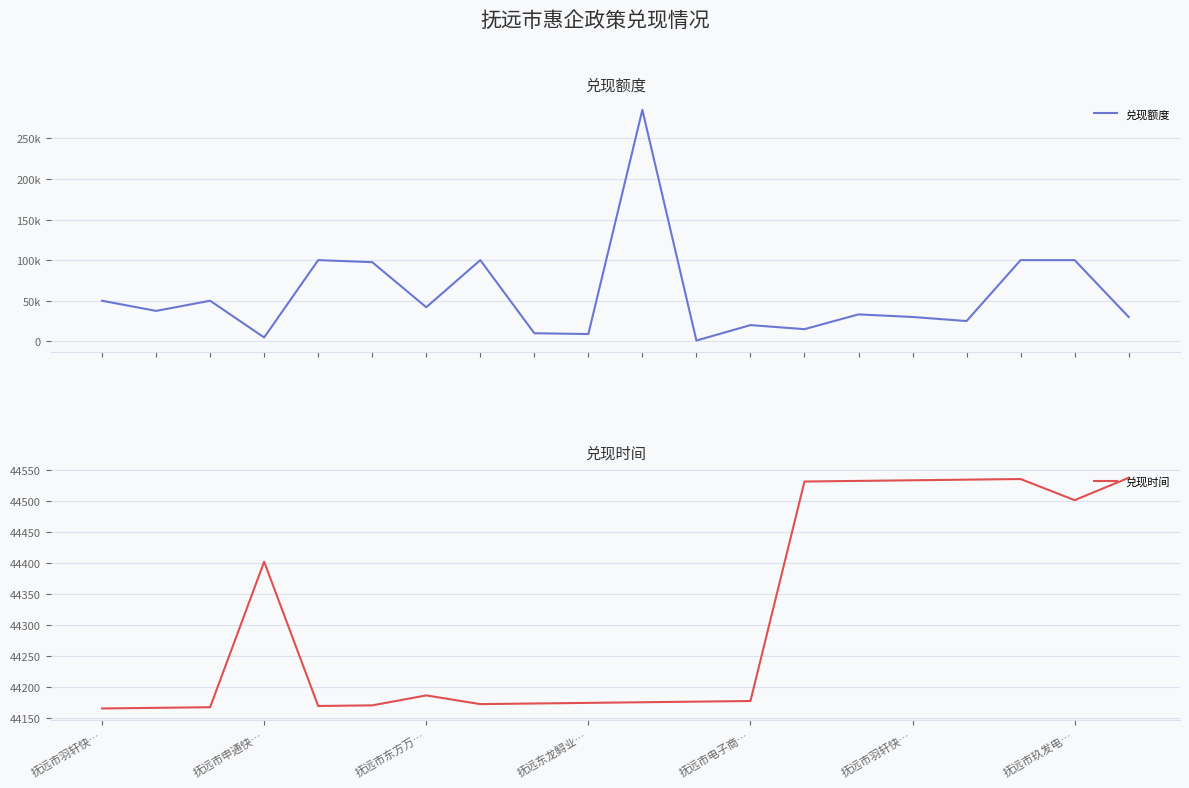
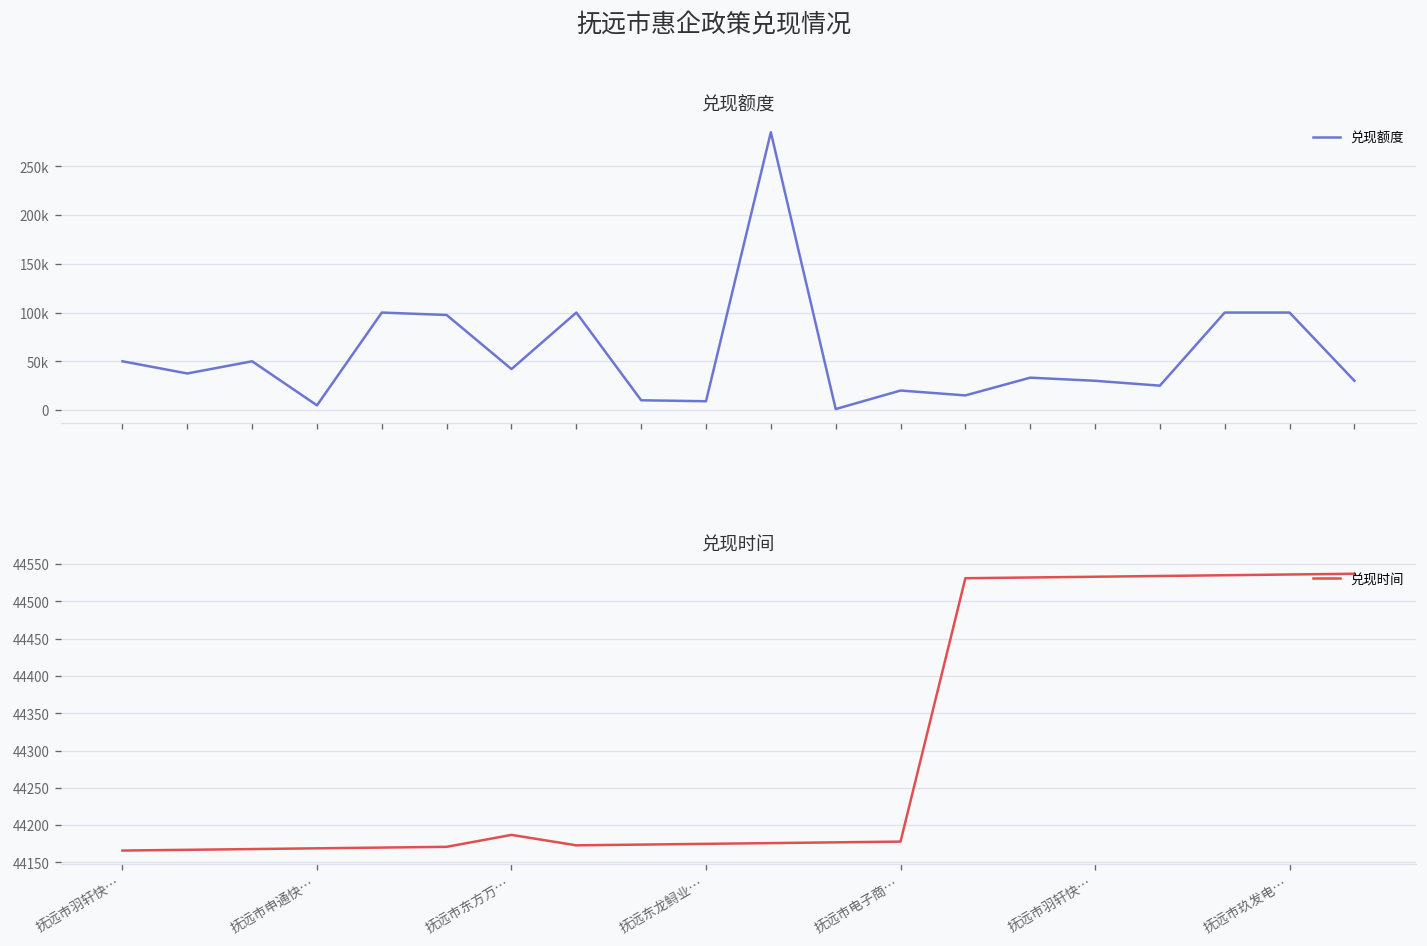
  {
    "兑现时间": {
-     "抚远市申通快…": 44400,
+     "抚远市申通快…": 44170,
      "抚远市东方万…": 44190,
      "抚远东龙鲟业…": 44180,
      "抚远市电子商…": 44180,
-     "抚远市玖发电…": 44500
+     "抚远市玖发电…": 44540
    }
  }
